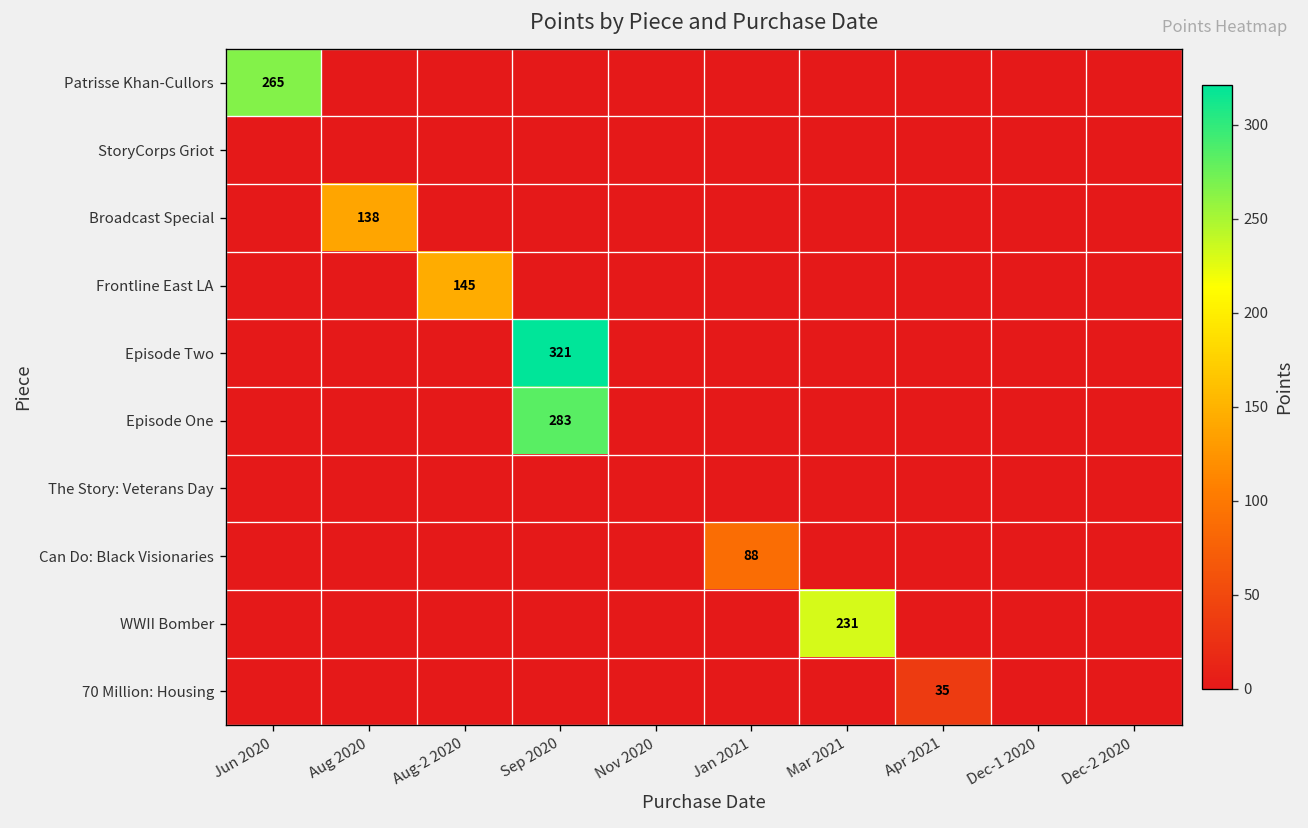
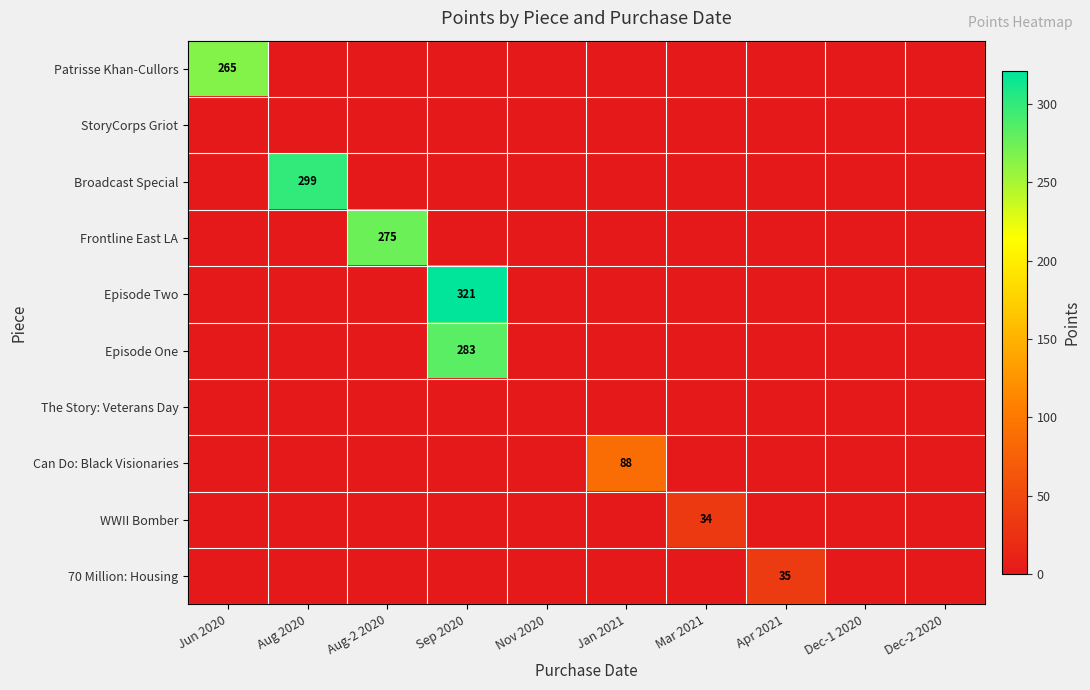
  {
    "Patrisse Khan-Cullors": {
      "Jun 2020": 265
    },
    "Broadcast Special": {
-     "Aug 2020": 138
+     "Aug 2020": 299
    },
    "Frontline East LA": {
-     "Aug-2 2020": 145
+     "Aug-2 2020": 275
    },
    "Episode Two": {
      "Sep 2020": 321
    },
    "Episode One": {
      "Sep 2020": 283
    },
    "Can Do: Black Visionaries": {
      "Jan 2021": 88
    },
    "WWII Bomber": {
-     "Mar 2021": 231
+     "Mar 2021": 34
    },
    "70 Million: Housing": {
      "Apr 2021": 35
    }
  }
